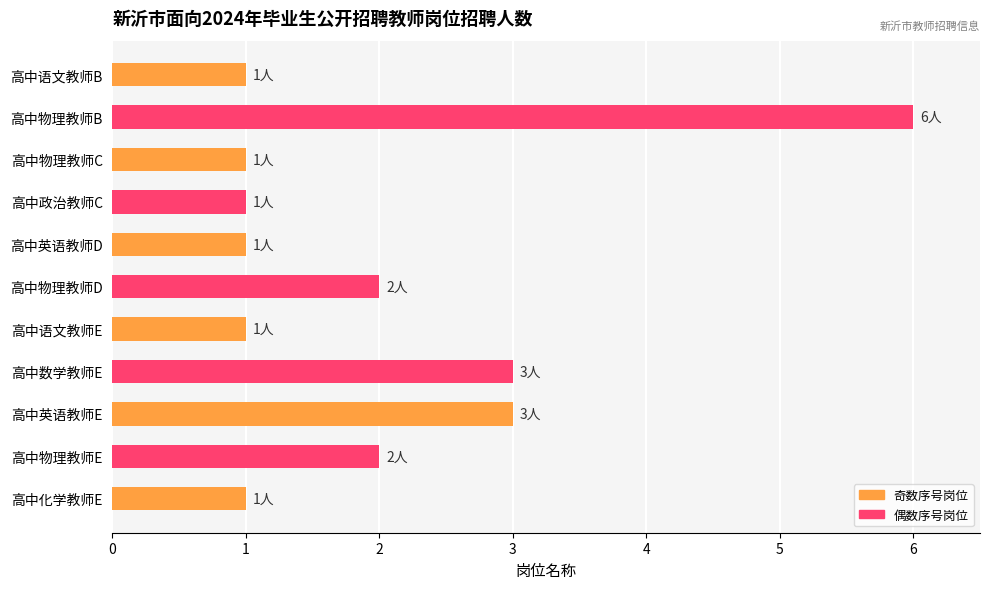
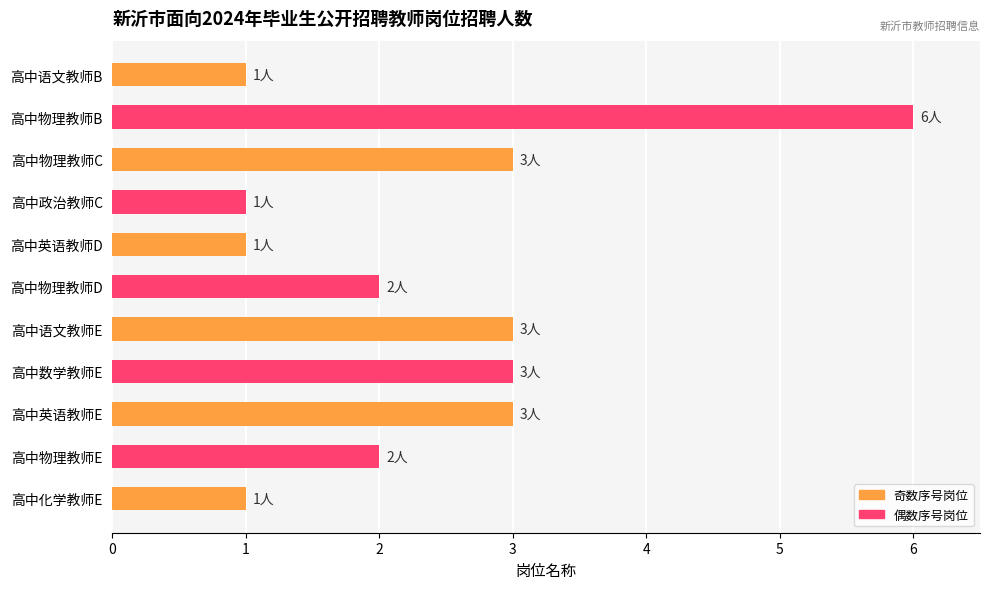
  {
    "高中语文教师B": "1人",
    "高中物理教师B": "6人",
-   "高中物理教师C": "1人",
+   "高中物理教师C": "3人",
    "高中政治教师C": "1人",
    "高中英语教师D": "1人",
    "高中物理教师D": "2人",
-   "高中语文教师E": "1人",
+   "高中语文教师E": "3人",
    "高中数学教师E": "3人",
    "高中英语教师E": "3人",
    "高中物理教师E": "2人",
    "高中化学教师E": "1人"
  }
